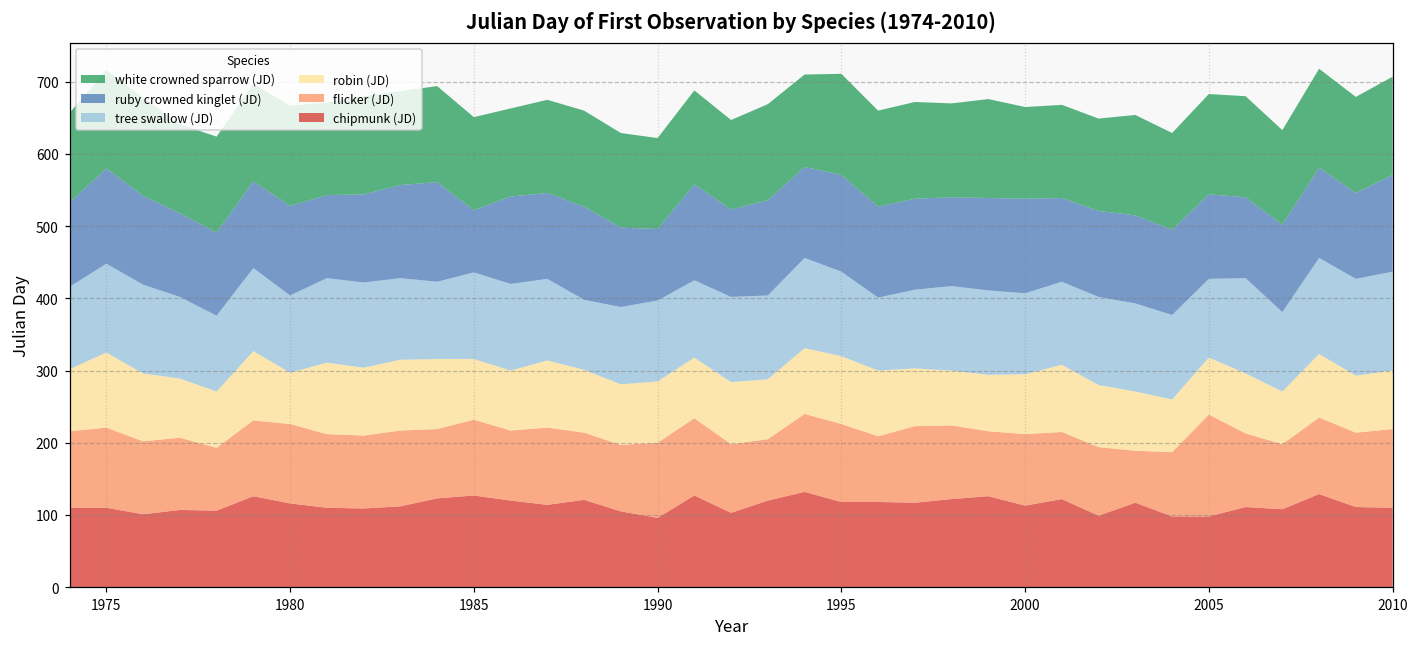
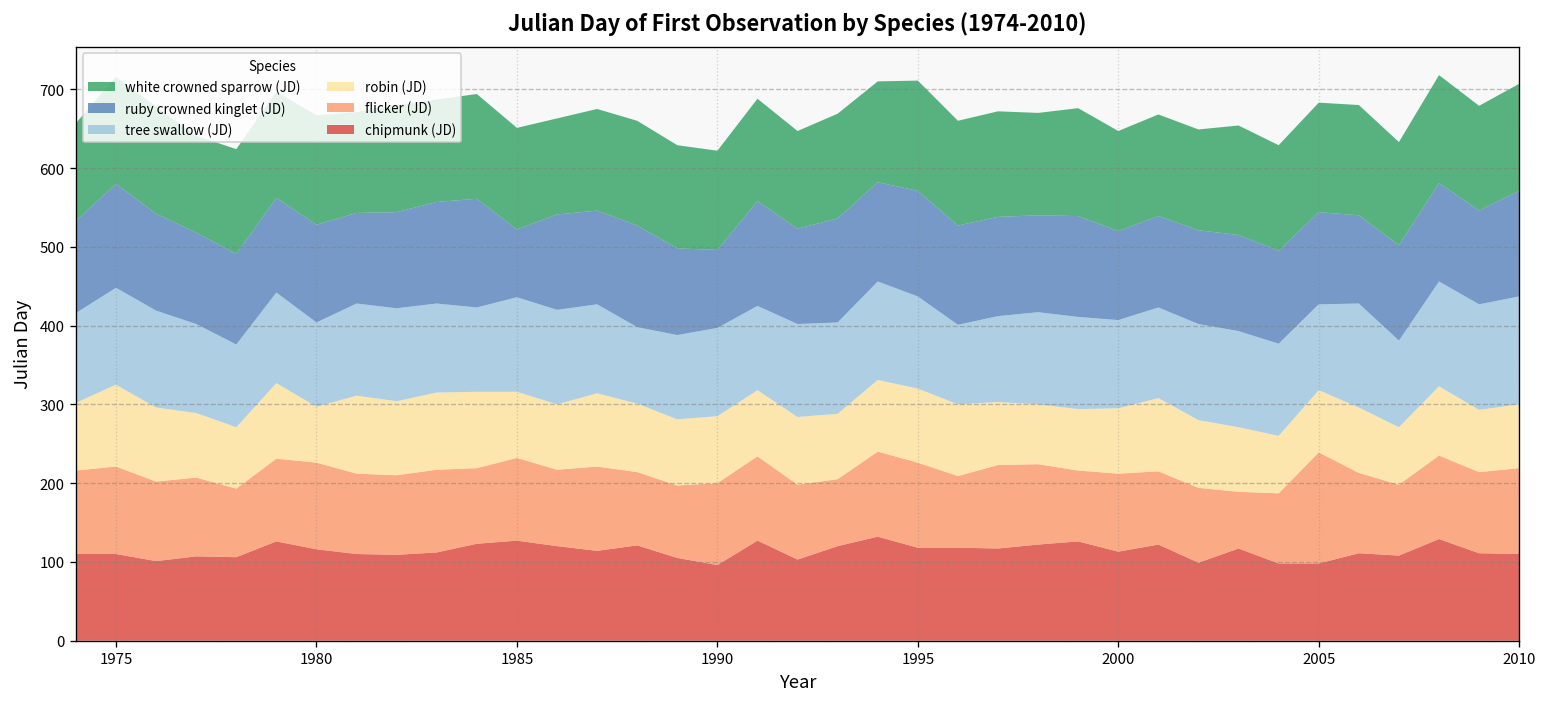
  {
    "chipmunk (JD)": {
      "1975": 110,
      "1980": 120,
      "1985": 130,
      "1990": 100,
      "1995": 120,
      "2000": 110,
      "2005": 100,
      "2010": 110
    },
    "flicker (JD)": {
      "1975": 110,
      "1980": 110,
      "1985": 110,
      "1990": 100,
      "1995": 110,
      "2000": 100,
      "2005": 140,
      "2010": 110
    },
    "robin (JD)": {
      "1975": 100,
      "1980": 70,
      "1985": 80,
      "1990": 90,
      "1995": 90,
      "2000": 80,
      "2005": 80,
      "2010": 80
    },
    "tree swallow (JD)": {
      "1975": 120,
      "1980": 110,
      "1985": 120,
      "1990": 110,
      "1995": 120,
      "2000": 110,
      "2005": 110,
      "2010": 140
    },
    "ruby crowned kinglet (JD)": {
      "1975": 130,
      "1980": 120,
      "1985": 90,
      "1990": 100,
      "1995": 130,
-     "2000": 130,
+     "2000": 110,
      "2005": 120,
      "2010": 130
    },
    "white crowned sparrow (JD)": {
      "1985": 130,
      "1990": 130,
      "1995": 140,
      "2000": 130,
      "2005": 140,
      "2010": 140
    }
  }
